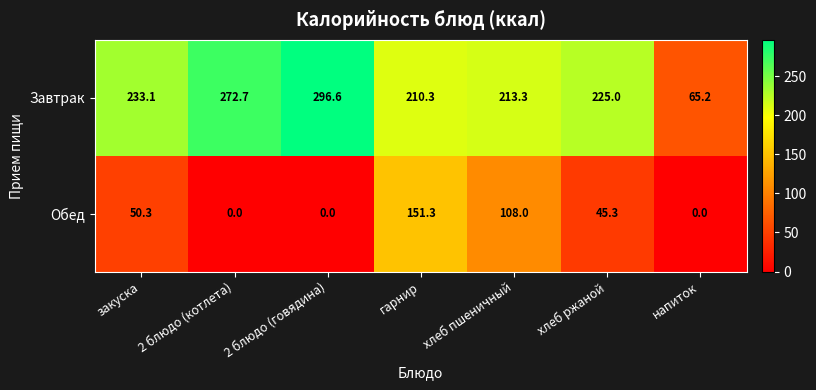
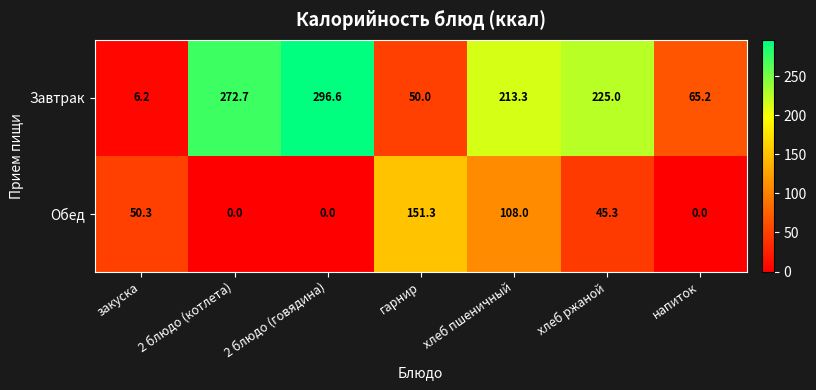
  {
    "Завтрак": {
-     "закуска": 233.1,
+     "закуска": 6.2,
      "2 блюдо (котлета)": 272.7,
      "2 блюдо (говядина)": 296.6,
-     "гарнир": 210.3,
+     "гарнир": 50.0,
      "хлеб пшеничный": 213.3,
      "хлеб ржаной": 225.0,
      "напиток": 65.2
    },
    "Обед": {
      "закуска": 50.3,
      "2 блюдо (котлета)": 0.0,
      "2 блюдо (говядина)": 0.0,
      "гарнир": 151.3,
      "хлеб пшеничный": 108.0,
      "хлеб ржаной": 45.3,
      "напиток": 0.0
    }
  }
